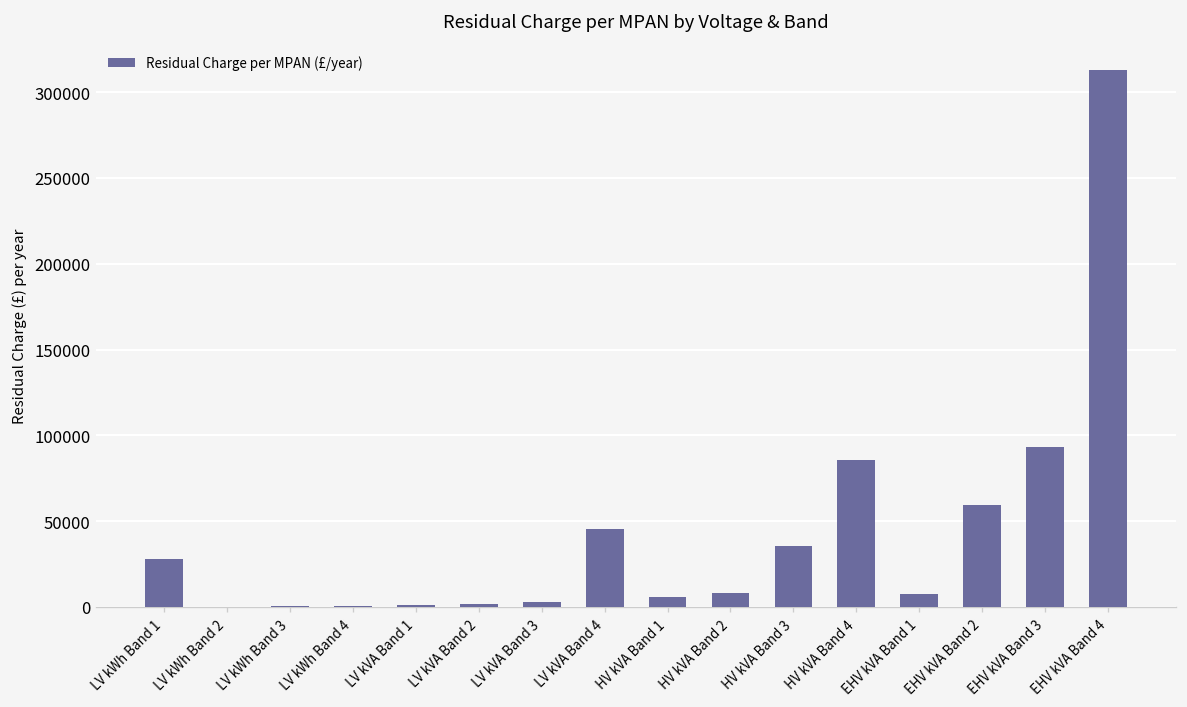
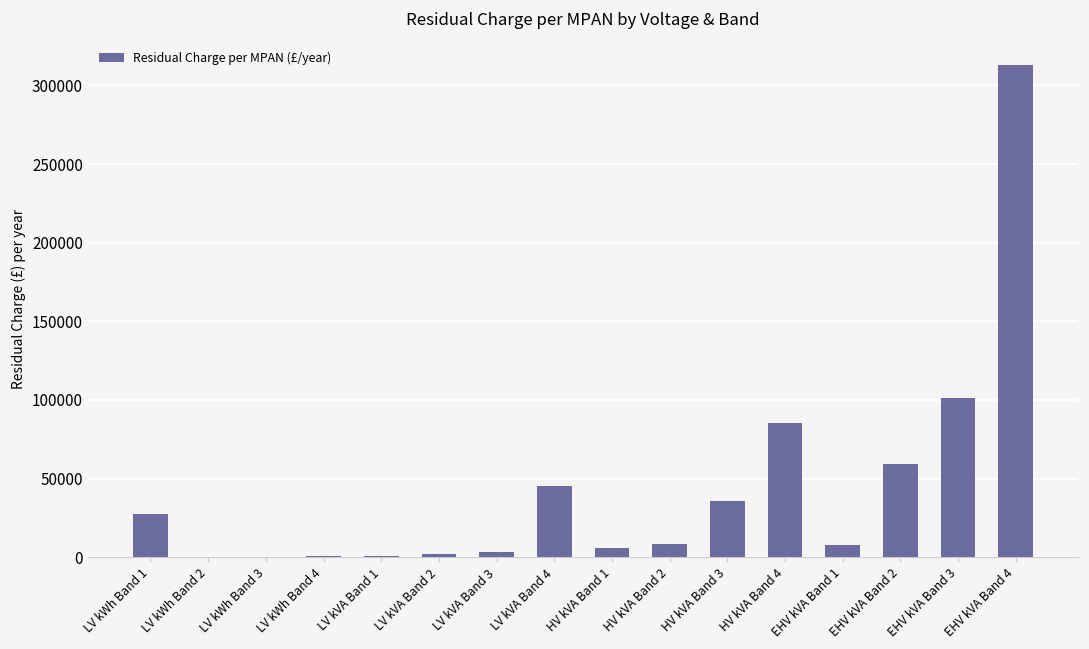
  {
    "LV kWh Band 1": 28000,
    "LV kVA Band 2": 2000,
    "LV kVA Band 3": 3000,
    "LV kVA Band 4": 45000,
    "HV kVA Band 1": 6000,
    "HV kVA Band 2": 8000,
    "HV kVA Band 3": 36000,
    "HV kVA Band 4": 86000,
    "EHV kVA Band 1": 8000,
    "EHV kVA Band 2": 59000,
-   "EHV kVA Band 3": 93000,
+   "EHV kVA Band 3": 101000,
    "EHV kVA Band 4": 313000
  }
